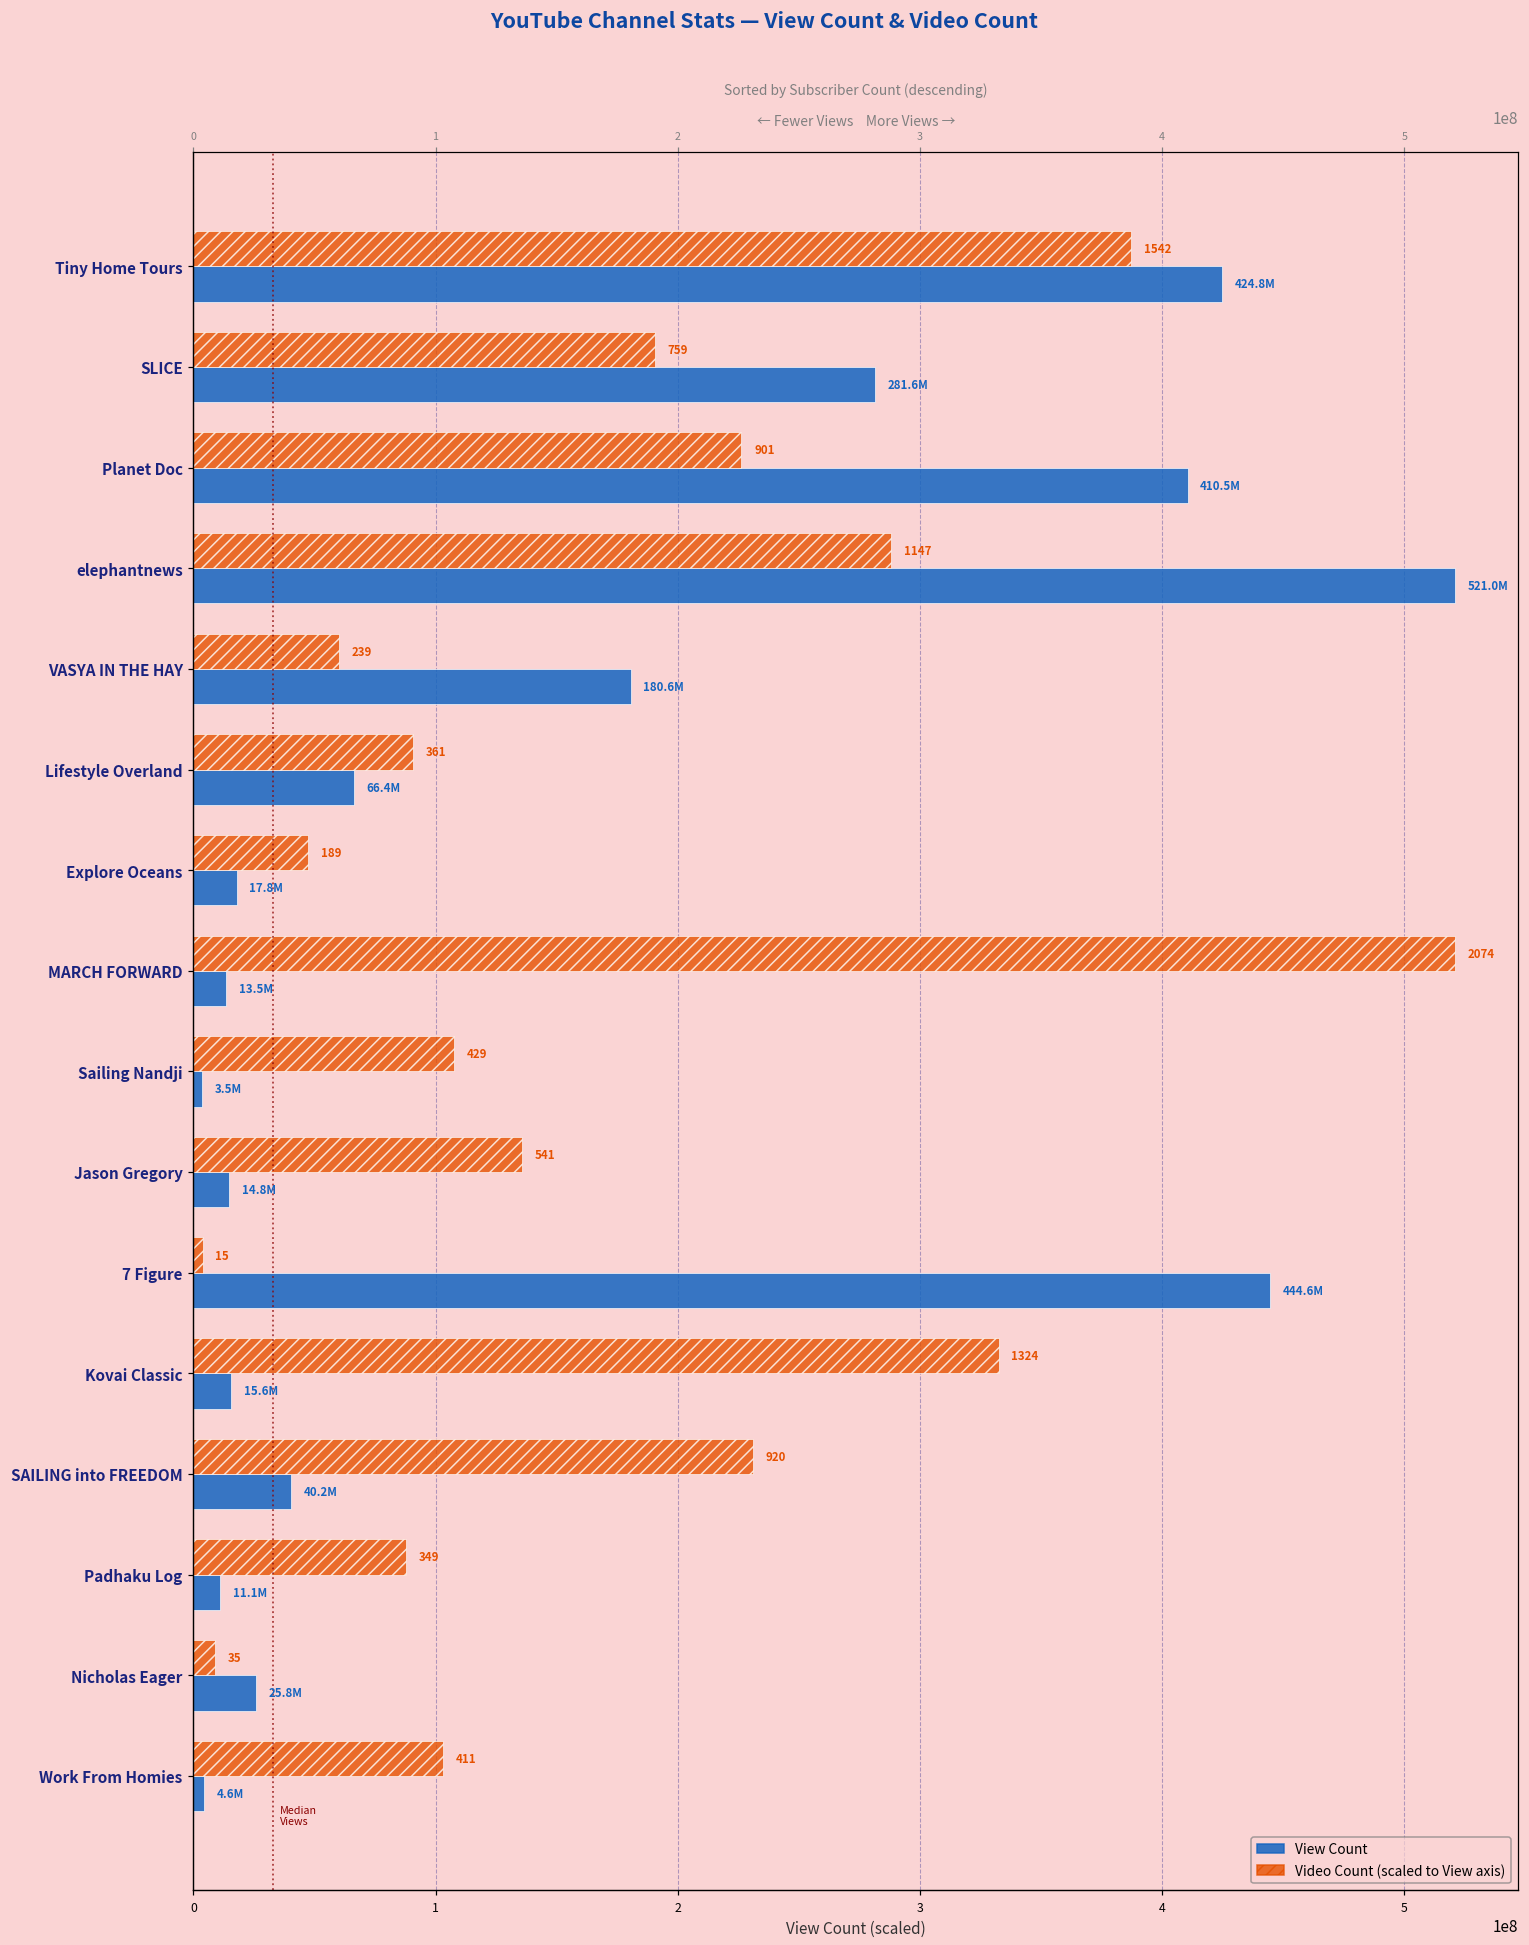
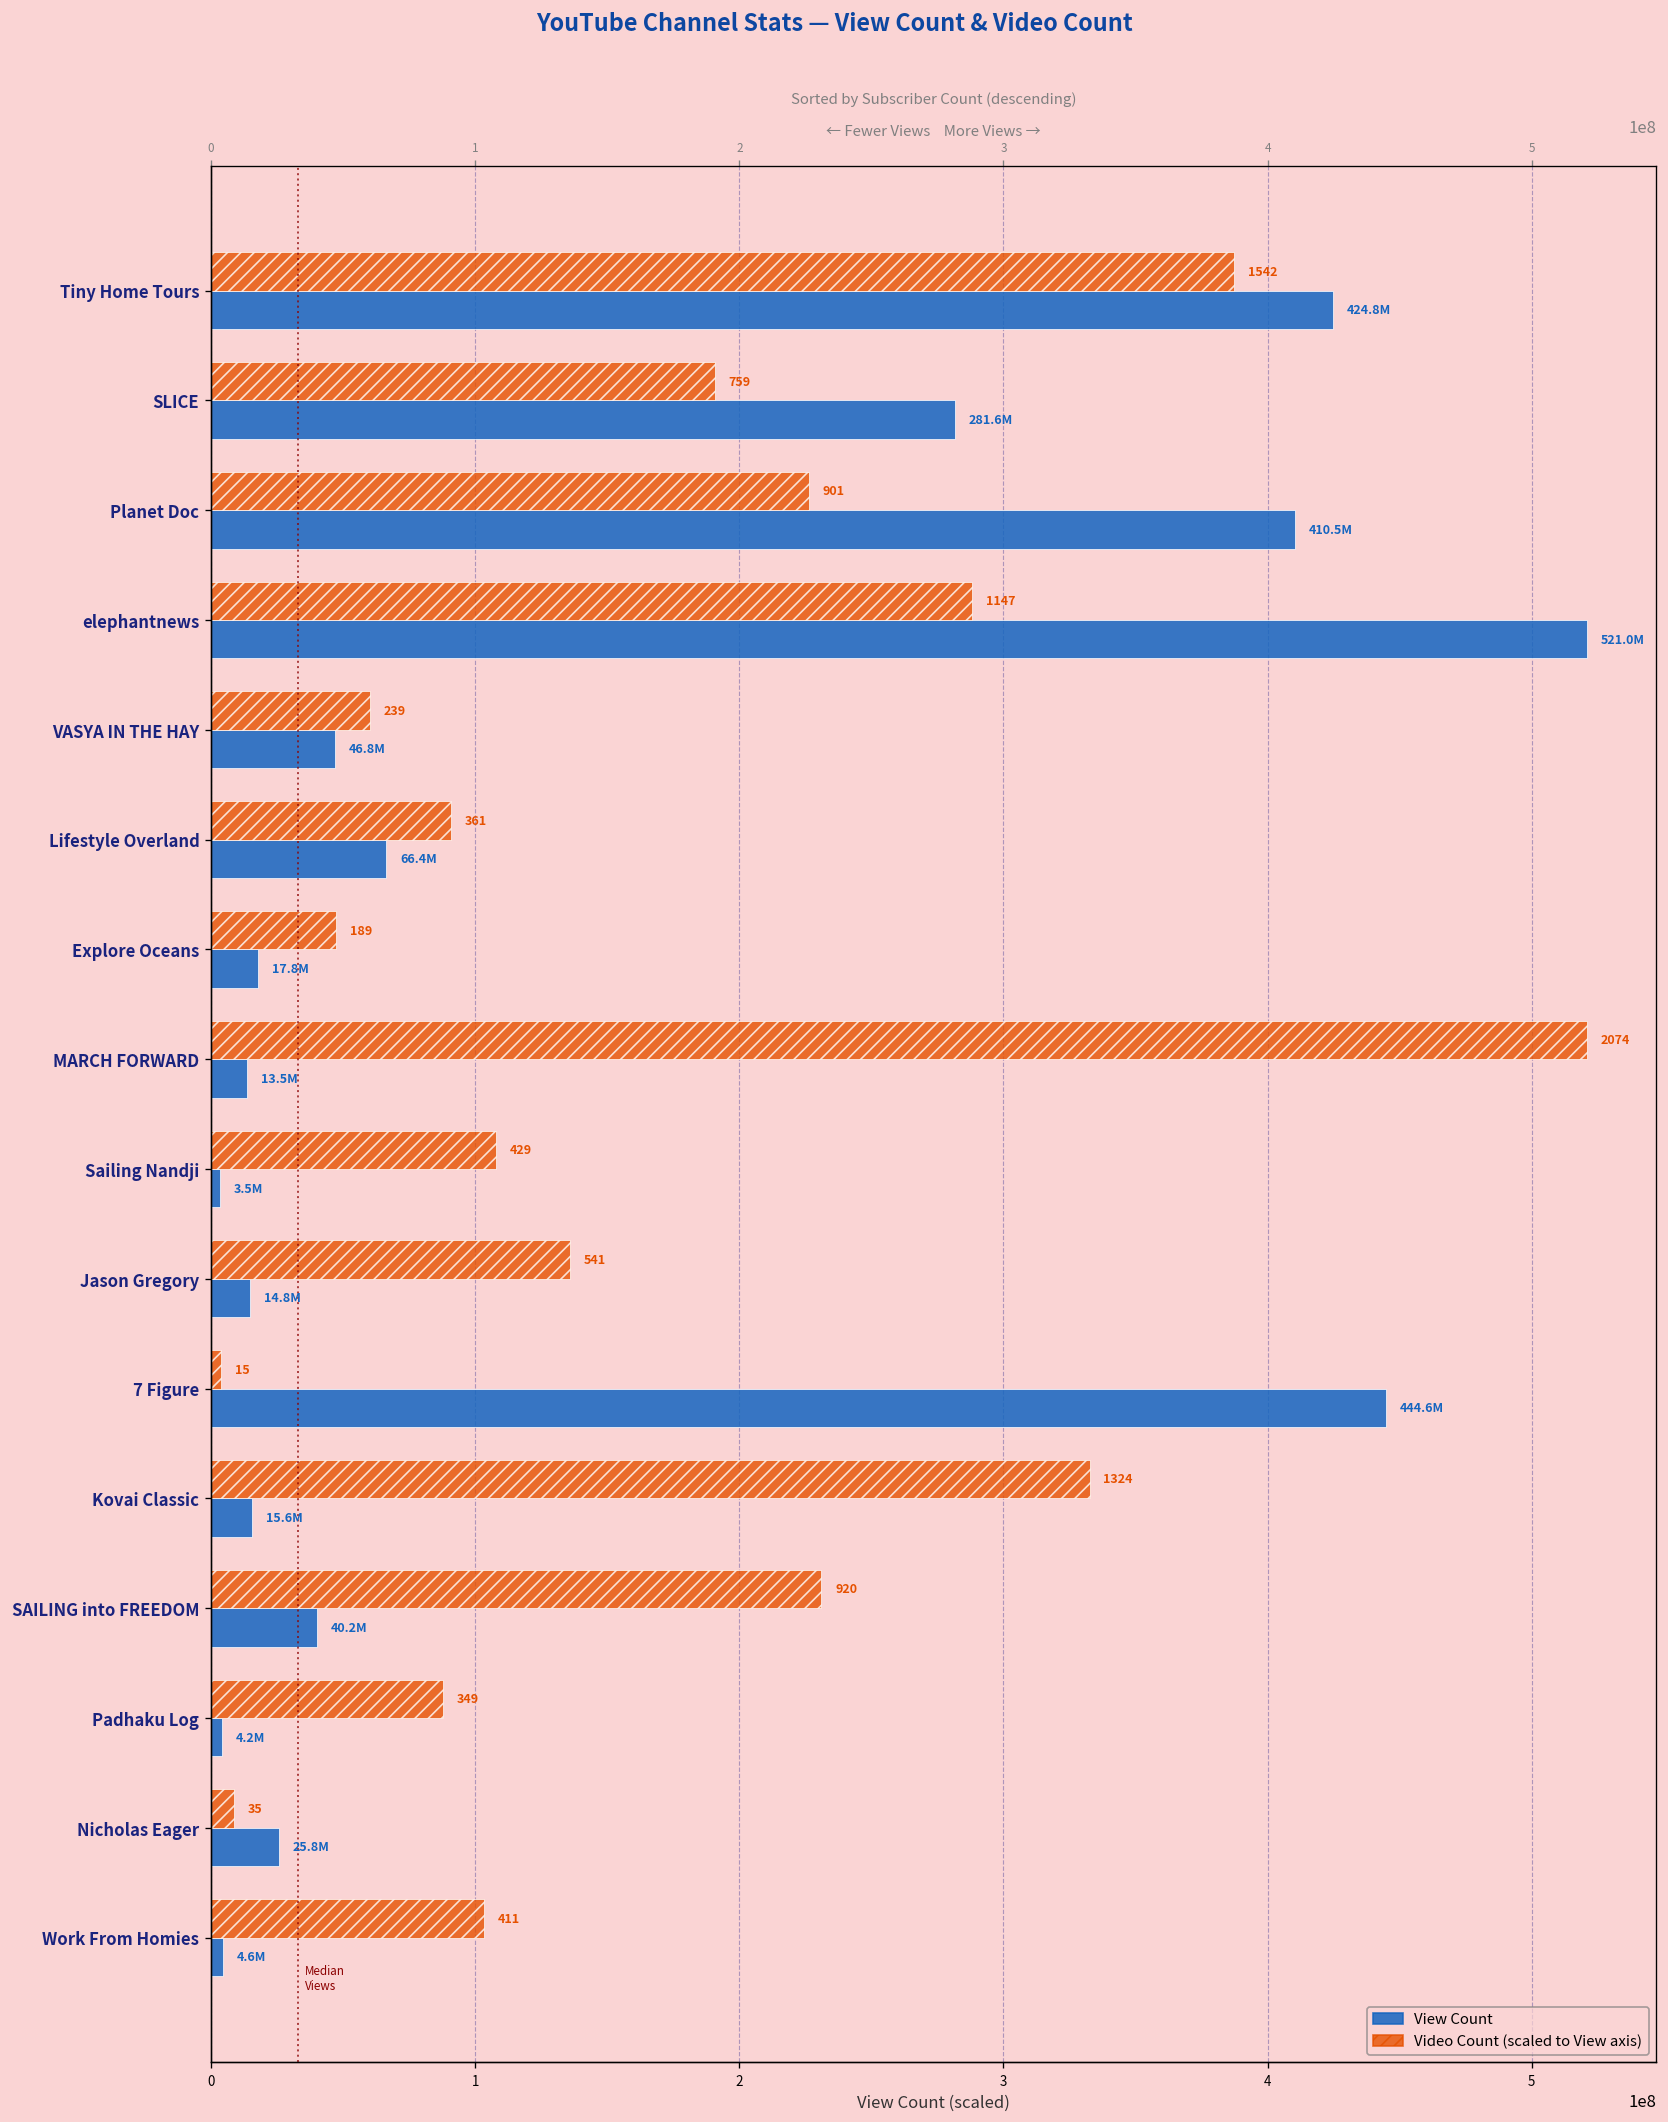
  {
    "View Count": {
      "Tiny Home Tours": "424.8M",
      "SLICE": "281.6M",
      "Planet Doc": "410.5M",
      "elephantnews": "521.0M",
-     "VASYA IN THE HAY": "180.6M",
+     "VASYA IN THE HAY": "46.8M",
      "Lifestyle Overland": "66.4M",
      "Explore Oceans": "17.8M",
      "MARCH FORWARD": "13.5M",
      "Sailing Nandji": "3.5M",
      "Jason Gregory": "14.8M",
      "7 Figure": "444.6M",
      "Kovai Classic": "15.6M",
      "SAILING into FREEDOM": "40.2M",
-     "Padhaku Log": "11.1M",
+     "Padhaku Log": "4.2M",
      "Nicholas Eager": "25.8M",
      "Work From Homies": "4.6M"
    }
  }
